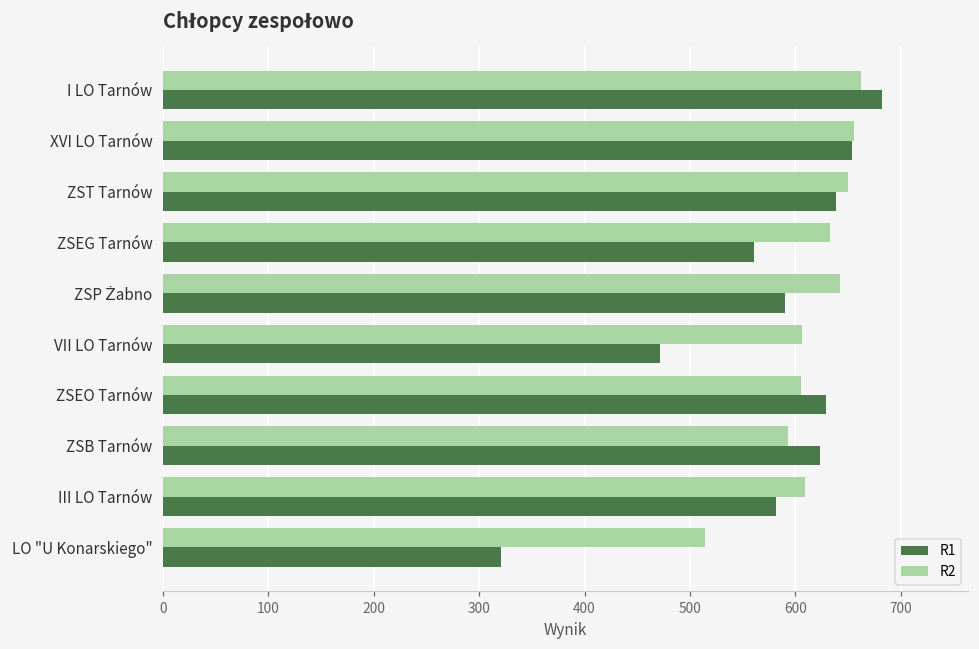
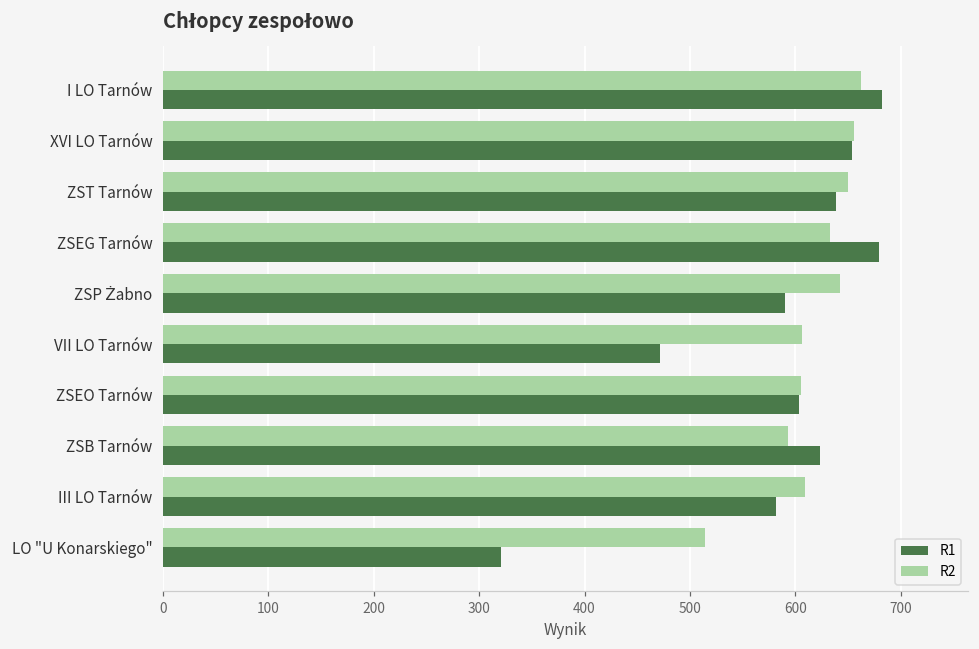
  {
    "R1": {
      "I LO Tarnów": 680,
      "XVI LO Tarnów": 650,
      "ZST Tarnów": 640,
-     "ZSEG Tarnów": 560,
+     "ZSEG Tarnów": 680,
      "ZSP Żabno": 590,
      "VII LO Tarnów": 470,
-     "ZSEO Tarnów": 630,
+     "ZSEO Tarnów": 600,
      "ZSB Tarnów": 620,
      "III LO Tarnów": 580,
      "LO \"U Konarskiego\"": 320
    },
    "R2": {
      "I LO Tarnów": 660,
      "XVI LO Tarnów": 660,
      "ZST Tarnów": 650,
      "ZSEG Tarnów": 630,
      "ZSP Żabno": 640,
      "VII LO Tarnów": 610,
      "ZSEO Tarnów": 610,
      "ZSB Tarnów": 590,
      "III LO Tarnów": 610,
      "LO \"U Konarskiego\"": 510
    }
  }
